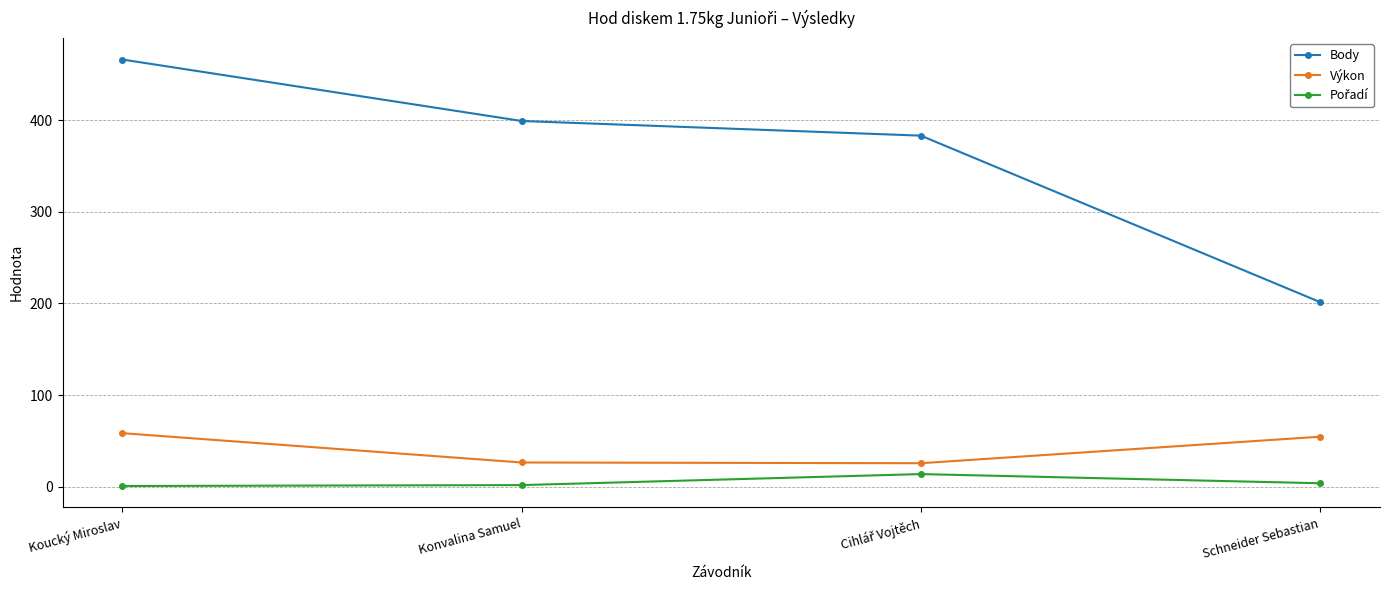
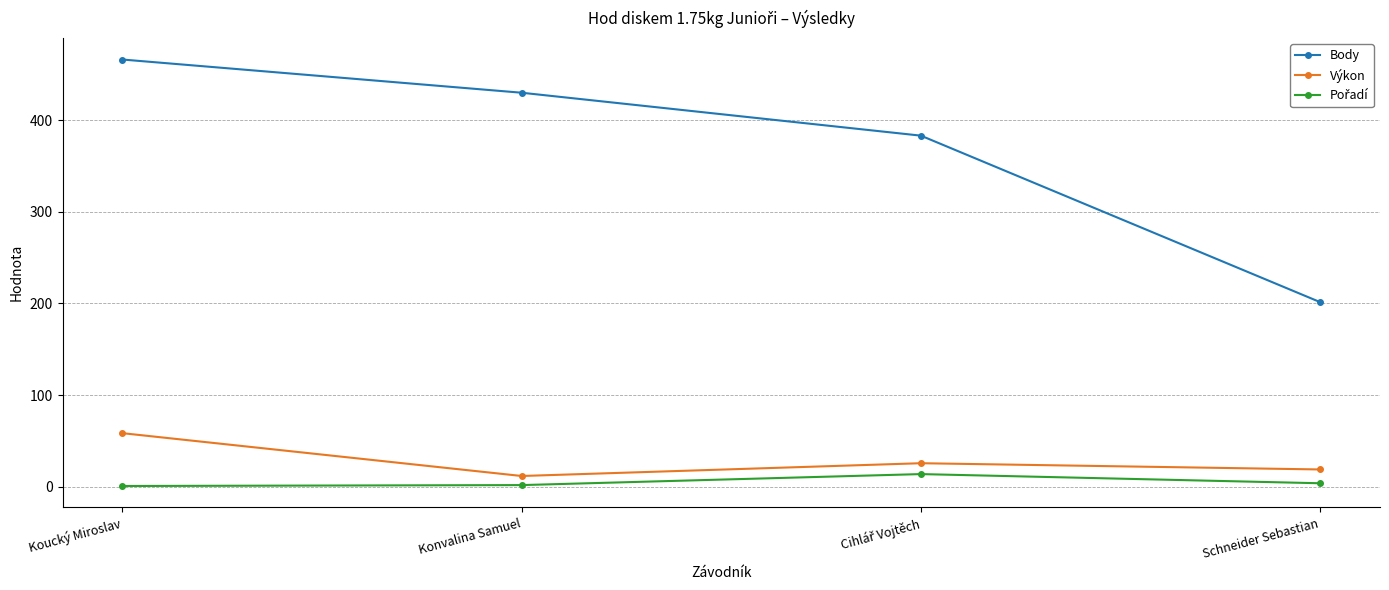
  {
    "Body": {
      "Koucký Miroslav": 470,
-     "Konvalina Samuel": 400,
+     "Konvalina Samuel": 430,
      "Cihlář Vojtěch": 380,
      "Schneider Sebastian": 200
    },
    "Výkon": {
      "Koucký Miroslav": 60,
-     "Konvalina Samuel": 30,
+     "Konvalina Samuel": 10,
      "Cihlář Vojtěch": 30,
-     "Schneider Sebastian": 50
+     "Schneider Sebastian": 20
    },
    "Pořadí": {
      "Koucký Miroslav": 0,
      "Konvalina Samuel": 0,
      "Cihlář Vojtěch": 10,
      "Schneider Sebastian": 0
    }
  }
